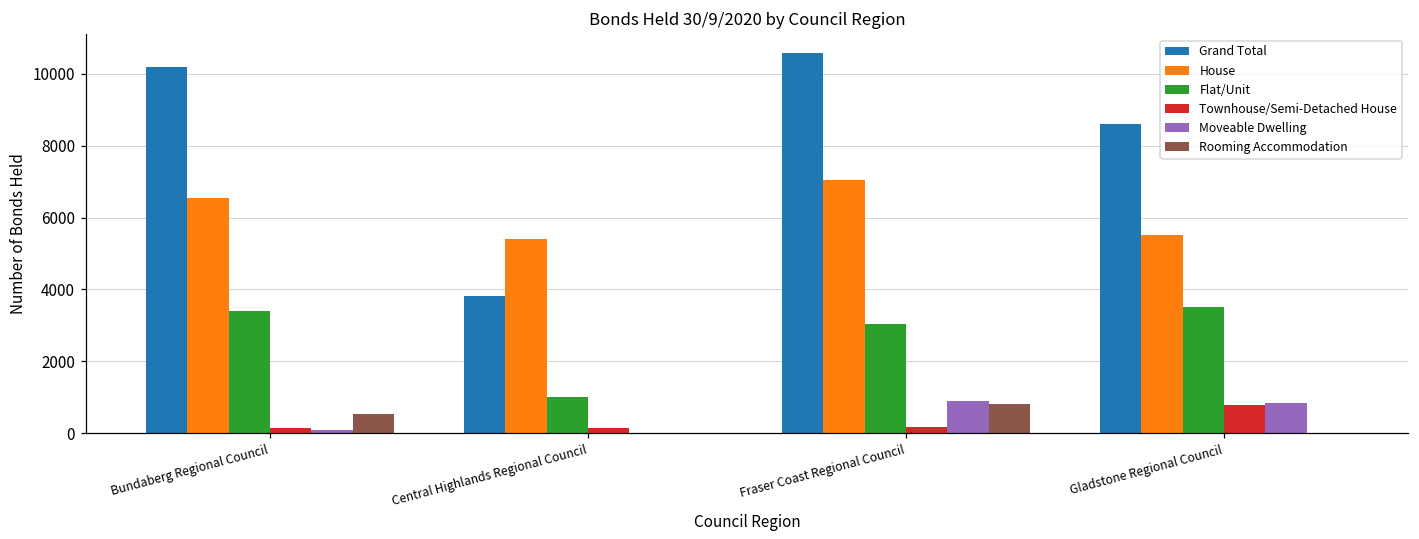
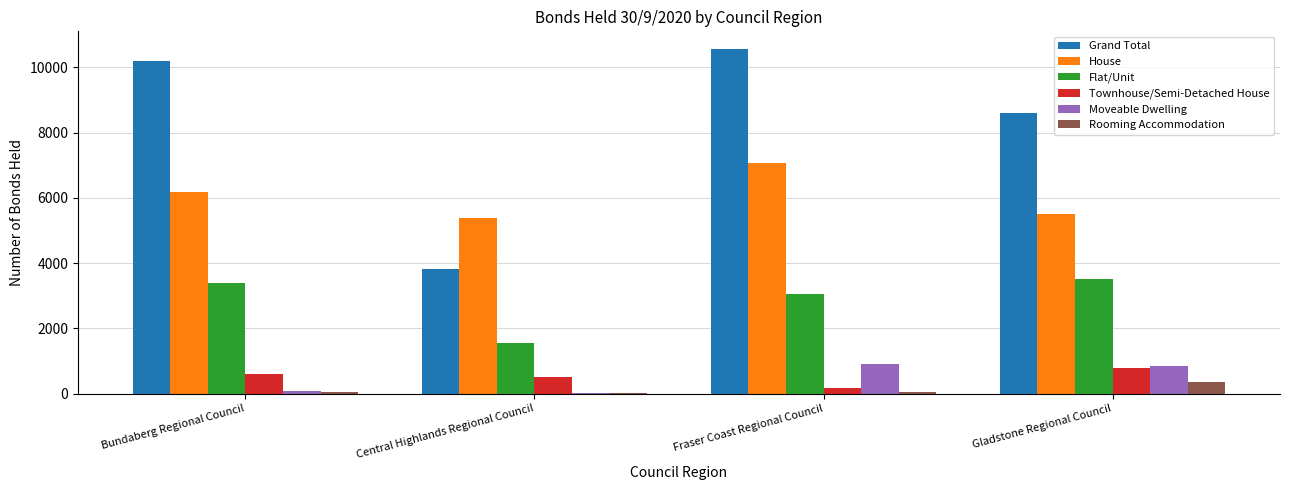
  {
    "Grand Total": {
      "Bundaberg Regional Council": 10200,
      "Central Highlands Regional Council": 3800,
      "Fraser Coast Regional Council": 10600,
      "Gladstone Regional Council": 8600
    },
    "House": {
-     "Bundaberg Regional Council": 6500,
+     "Bundaberg Regional Council": 6200,
      "Central Highlands Regional Council": 5400,
      "Fraser Coast Regional Council": 7100,
      "Gladstone Regional Council": 5500
    },
    "Flat/Unit": {
      "Bundaberg Regional Council": 3400,
-     "Central Highlands Regional Council": 1000,
+     "Central Highlands Regional Council": 1600,
      "Fraser Coast Regional Council": 3000,
      "Gladstone Regional Council": 3500
    },
    "Townhouse/Semi-Detached House": {
-     "Bundaberg Regional Council": 100,
-     "Central Highlands Regional Council": 100,
+     "Bundaberg Regional Council": 600,
+     "Central Highlands Regional Council": 500,
      "Fraser Coast Regional Council": 200,
      "Gladstone Regional Council": 800
    },
    "Moveable Dwelling": {
      "Bundaberg Regional Council": 100,
      "Fraser Coast Regional Council": 900,
      "Gladstone Regional Council": 800
    },
    "Rooming Accommodation": {
-     "Bundaberg Regional Council": 500,
-     "Fraser Coast Regional Council": 800,
-     "Gladstone Regional Council": 0
+     "Bundaberg Regional Council": 0,
+     "Fraser Coast Regional Council": 100,
+     "Gladstone Regional Council": 400
    }
  }
